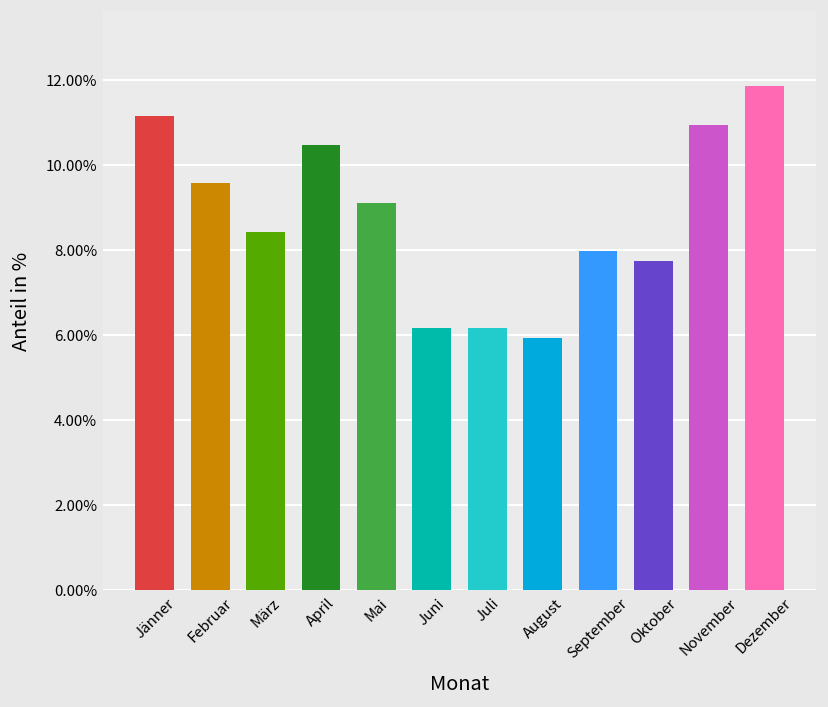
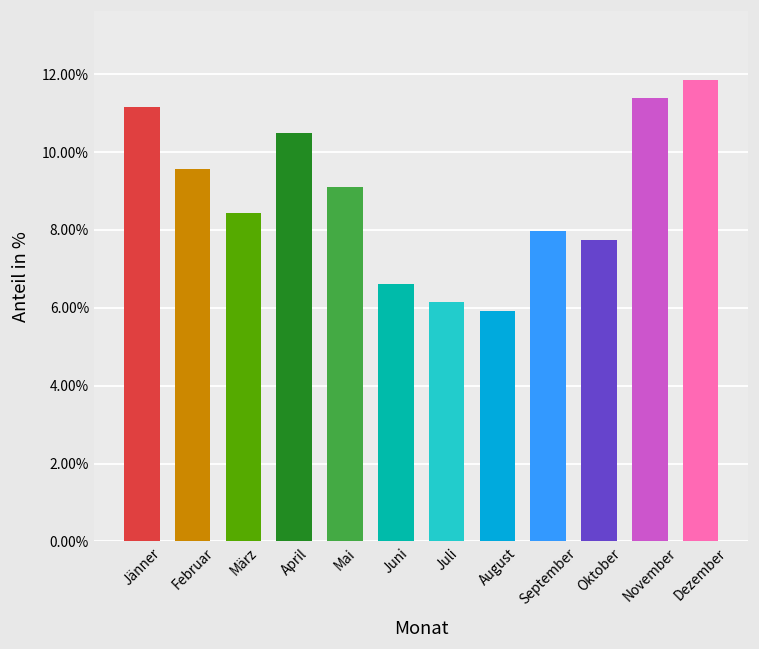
  {
    "Jänner": "11.2%",
    "Februar": "9.6%",
    "März": "8.4%",
    "April": "10.5%",
    "Mai": "9.1%",
-   "Juni": "6.2%",
+   "Juni": "6.6%",
    "Juli": "6.2%",
    "August": "5.9%",
    "September": "8.0%",
    "Oktober": "7.7%",
-   "November": "10.9%",
+   "November": "11.4%",
    "Dezember": "11.8%"
  }
